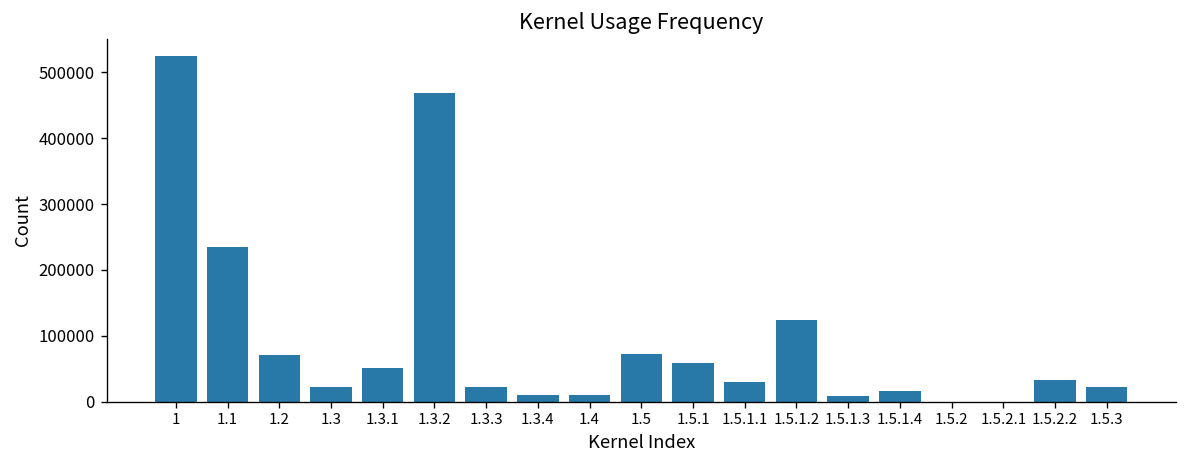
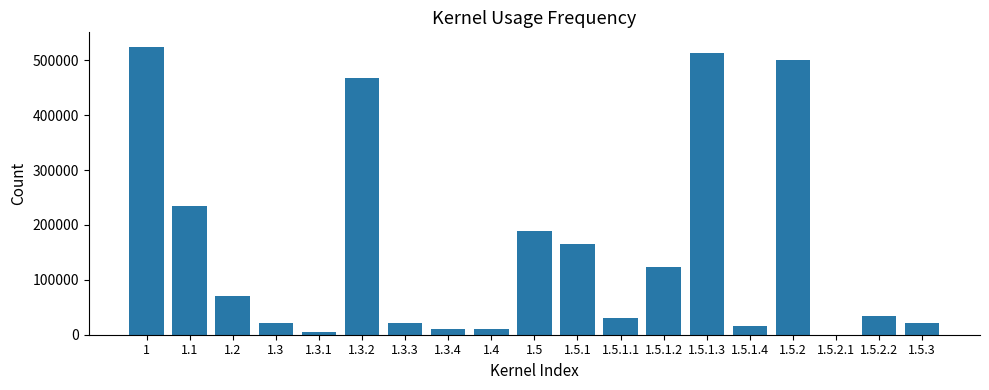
  {
    "1": 520000,
    "1.1": 230000,
    "1.2": 70000,
    "1.3": 20000,
-   "1.3.1": 50000,
+   "1.3.1": 10000,
    "1.3.2": 470000,
    "1.3.3": 20000,
    "1.3.4": 10000,
    "1.4": 10000,
-   "1.5": 70000,
-   "1.5.1": 60000,
+   "1.5": 190000,
+   "1.5.1": 170000,
    "1.5.1.1": 30000,
    "1.5.1.2": 120000,
-   "1.5.1.3": 10000,
+   "1.5.1.3": 510000,
    "1.5.1.4": 20000,
-   "1.5.2": 0,
+   "1.5.2": 500000,
    "1.5.2.2": 30000,
    "1.5.3": 20000
  }
